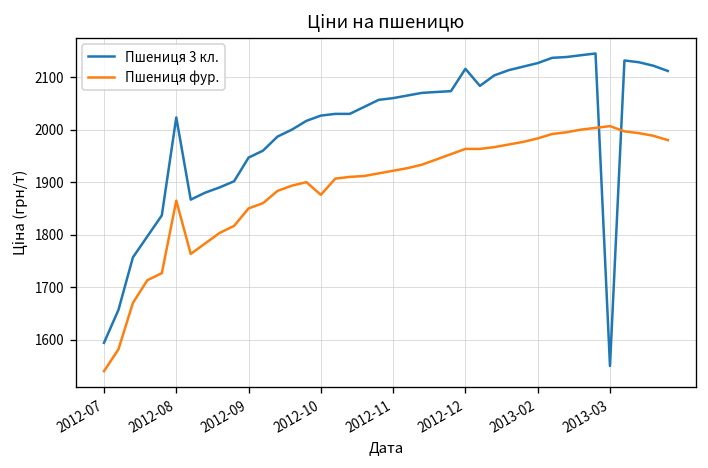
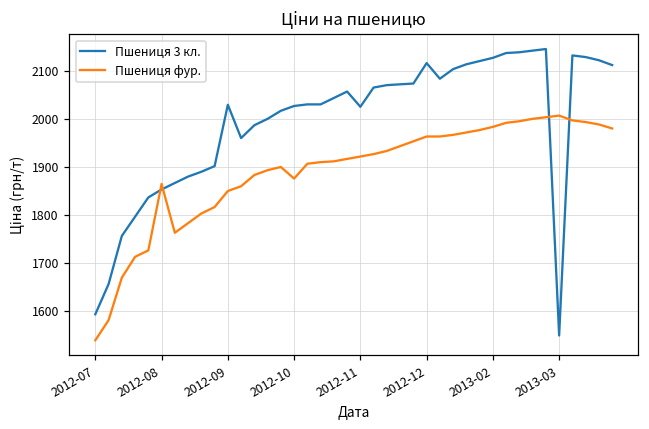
  {
    "Пшениця 3 кл.": {
      "2012-07": 1590,
-     "2012-08": 2020,
-     "2012-09": 1950,
+     "2012-08": 1850,
+     "2012-09": 2030,
      "2012-10": 2030,
-     "2012-11": 2060,
+     "2012-11": 2030,
      "2012-12": 2120,
      "2013-02": 2130,
      "2013-03": 1550
    },
    "Пшениця фур.": {
      "2012-07": 1540,
      "2012-08": 1860,
      "2012-09": 1850,
      "2012-10": 1880,
      "2012-11": 1920,
      "2012-12": 1960,
      "2013-02": 1980,
      "2013-03": 2010
    }
  }
